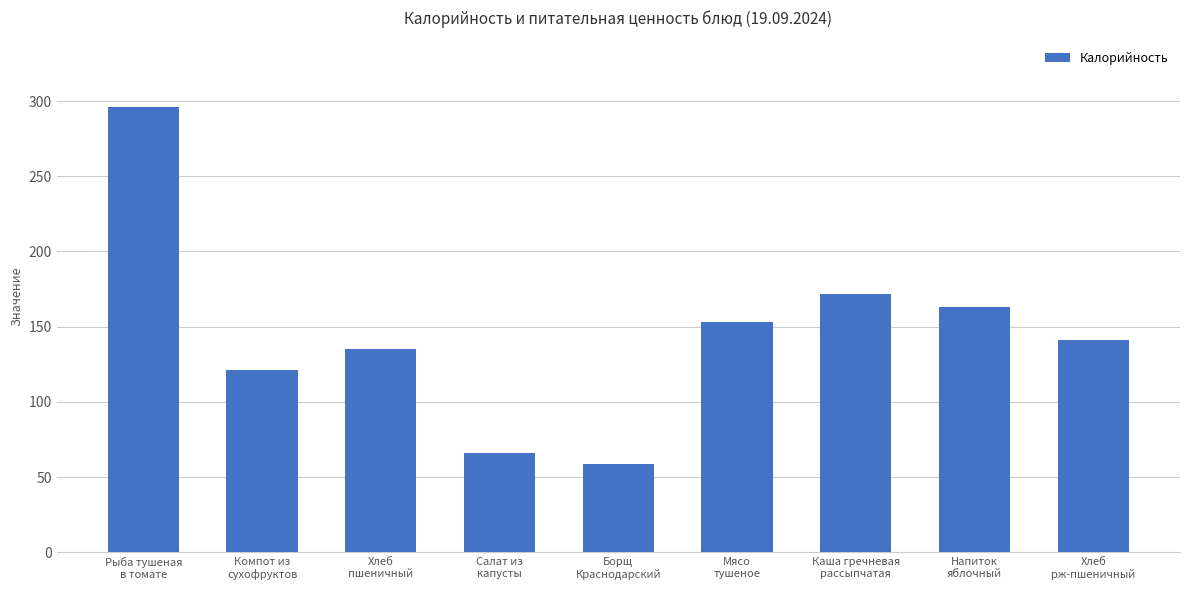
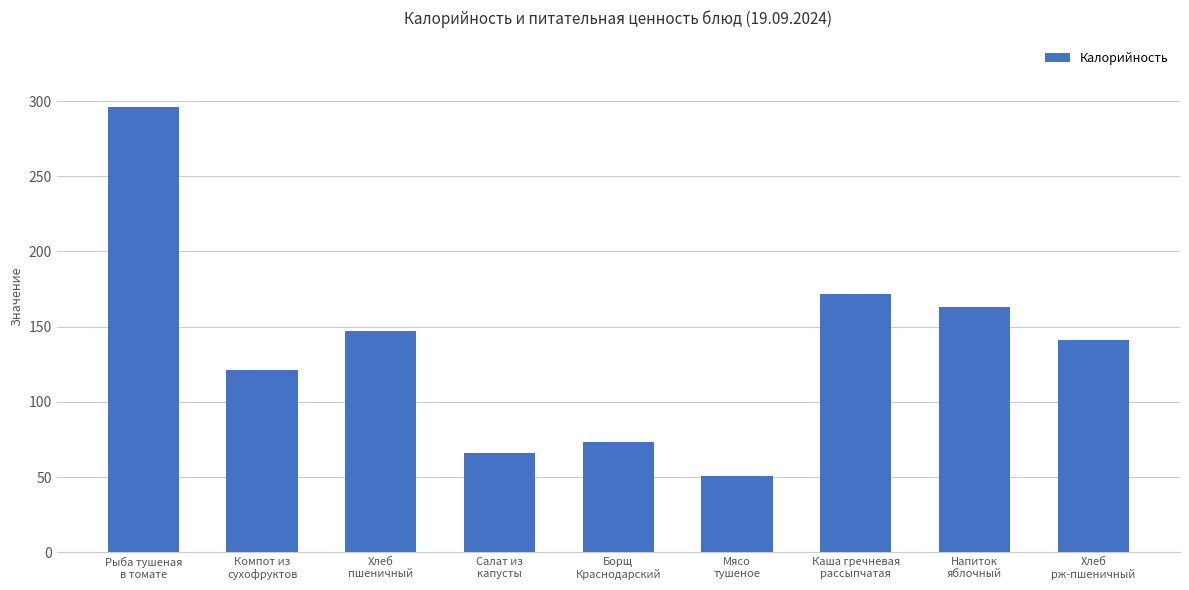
  {
    "Рыба тушеная в томате": 296,
    "Компот из сухофруктов": 121,
-   "Хлеб пшеничный": 135,
+   "Хлеб пшеничный": 147,
    "Салат из капусты": 66,
-   "Борщ Краснодарский": 59,
-   "Мясо тушеное": 153,
+   "Борщ Краснодарский": 73,
+   "Мясо тушеное": 51,
    "Каша гречневая рассыпчатая": 172,
    "Напиток яблочный": 163,
    "Хлеб рж-пшеничный": 141
  }
